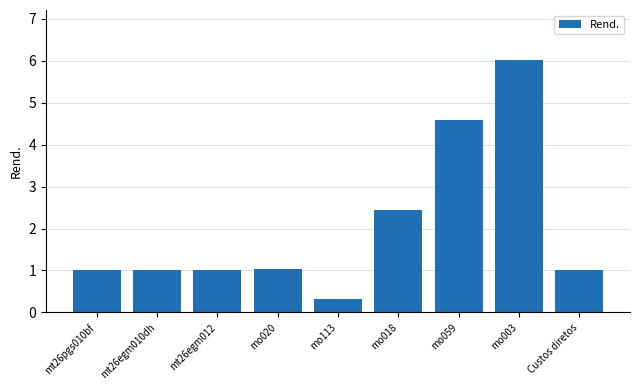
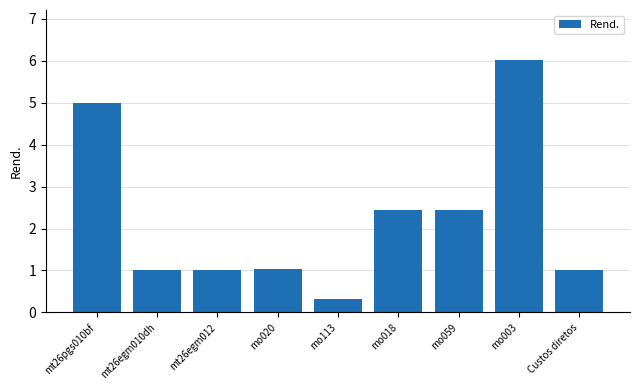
  {
-   "mt26pgs010bf": 1,
+   "mt26pgs010bf": 5,
    "mt26egm010dh": 1.0,
    "mt26egm012": 1.0,
    "mo020": 1.0,
    "mo113": 0.3,
    "mo018": 2.4,
-   "mo059": 4.6,
+   "mo059": 2.4,
    "mo003": 6.0,
    "Custos diretos": 1.0
  }
